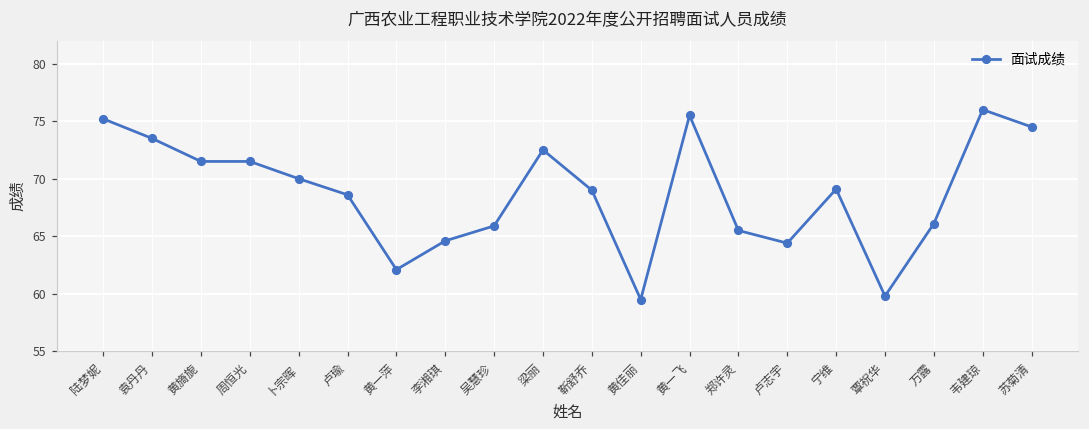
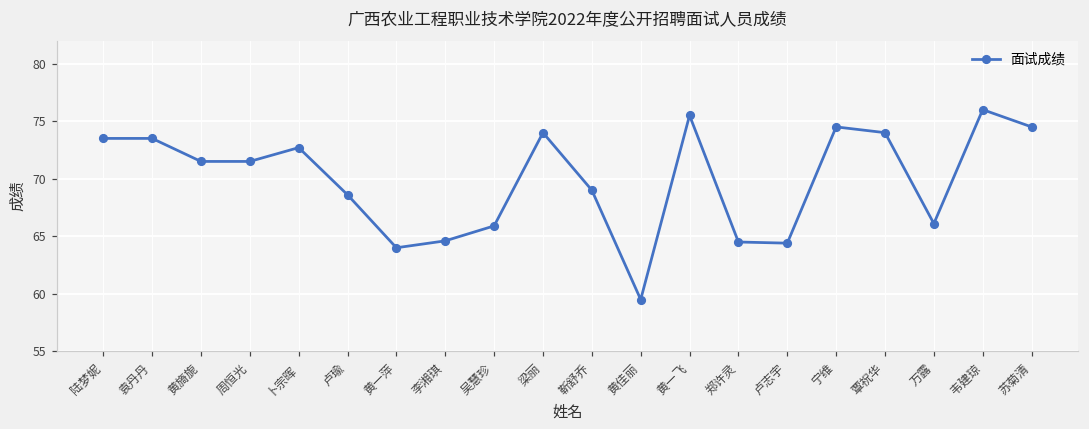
  {
-   "陆梦妮": 75.2,
+   "陆梦妮": 73.5,
    "袁丹丹": 73.5,
    "黄旖旎": 71.5,
    "周恒光": 71.5,
-   "卜宗晖": 70.0,
+   "卜宗晖": 72.7,
    "卢瑜": 68.6,
-   "黄一萍": 62.1,
+   "黄一萍": 64.0,
    "李湘琪": 64.6,
    "吴慧珍": 65.9,
-   "梁丽": 72.5,
+   "梁丽": 74.0,
    "靳舒乔": 69.0,
    "黄佳丽": 59.5,
    "黄一飞": 75.5,
-   "郑许灵": 65.5,
+   "郑许灵": 64.5,
    "卢志宇": 64.4,
-   "宁维": 69.1,
-   "覃祝华": 59.8,
+   "宁维": 74.5,
+   "覃祝华": 74.0,
    "万露": 66.1,
    "韦建琼": 76.0,
    "苏菊清": 74.5
  }
